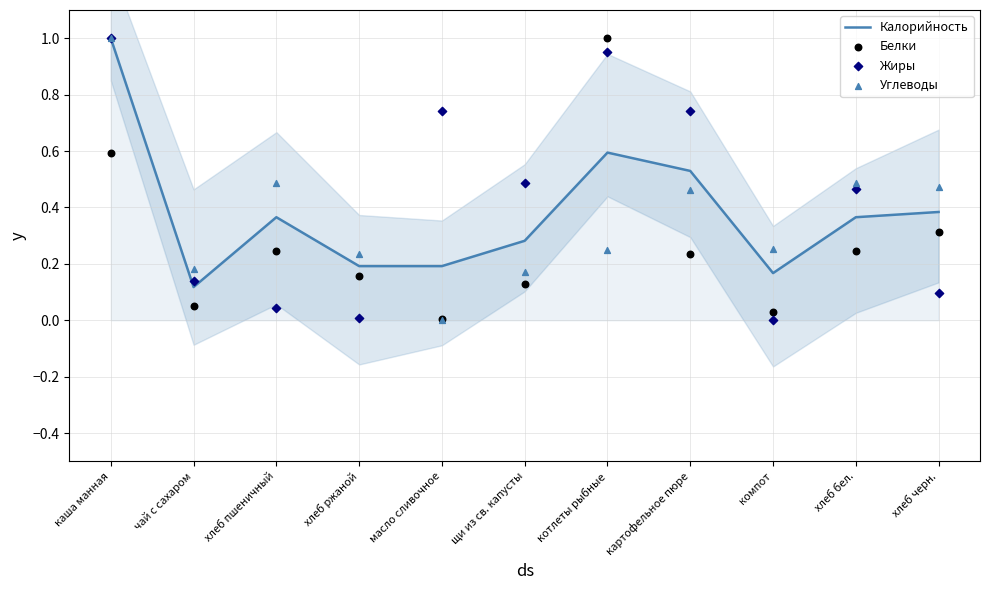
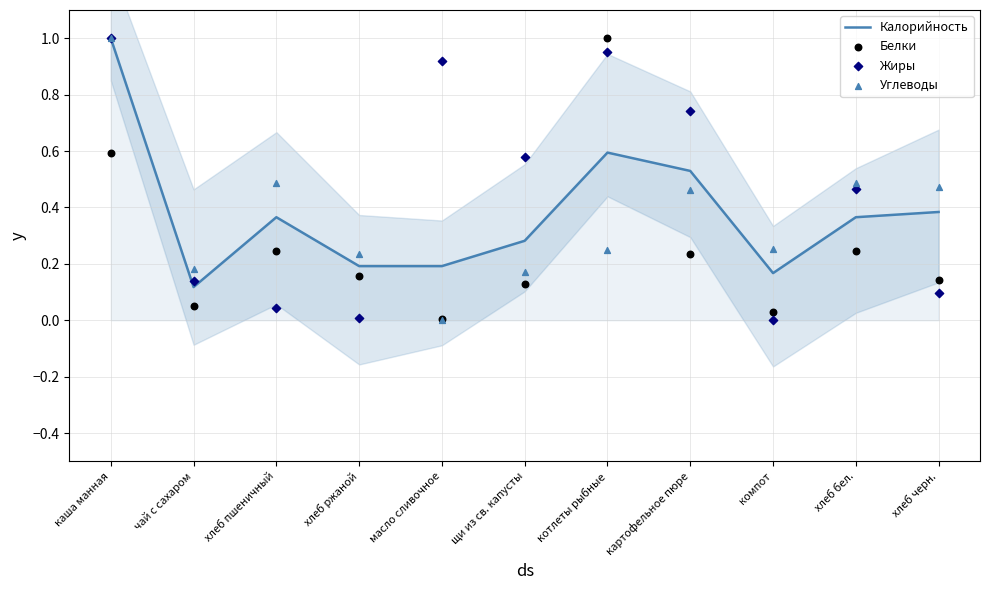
  {
    "Белки": {
-     "хлеб черн.": 0.31
+     "хлеб черн.": 0.14
    },
    "Жиры": {
-     "масло сливочное": 0.74,
-     "щи из св. капусты": 0.49
+     "масло сливочное": 0.92,
+     "щи из св. капусты": 0.58
    }
  }
